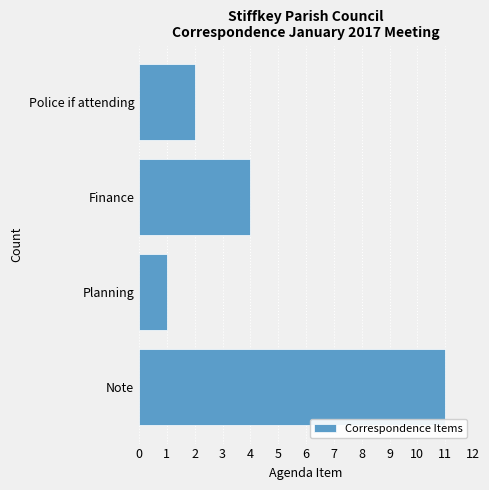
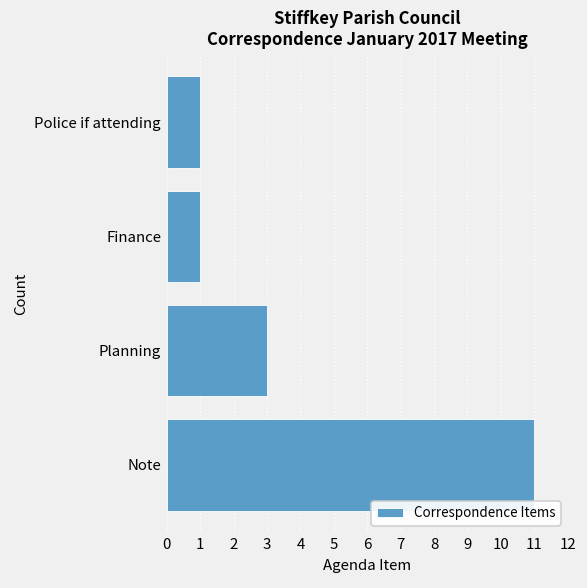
  {
-   "Police if attending": 2,
-   "Finance": 4,
-   "Planning": 1,
+   "Police if attending": 1,
+   "Finance": 1,
+   "Planning": 3,
    "Note": 11
  }
